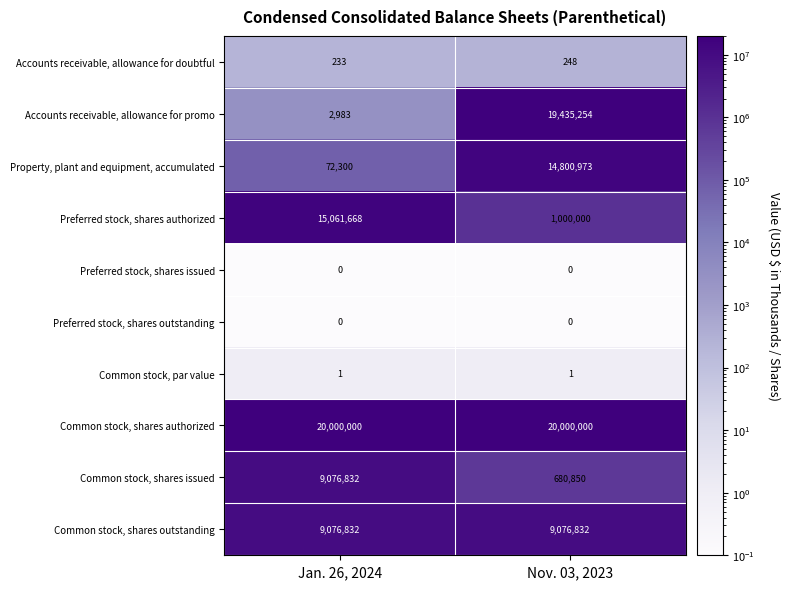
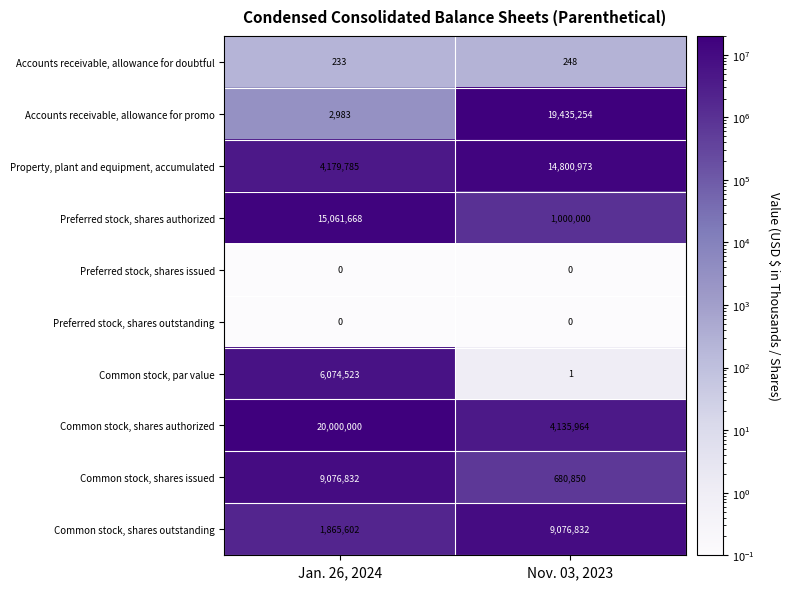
  {
    "Accounts receivable, allowance for doubtful": {
      "Jan. 26, 2024": "233",
      "Nov. 03, 2023": "248"
    },
    "Accounts receivable, allowance for promo": {
      "Jan. 26, 2024": "2,983",
      "Nov. 03, 2023": "19,435,254"
    },
    "Property, plant and equipment, accumulated": {
-     "Jan. 26, 2024": "72,300",
+     "Jan. 26, 2024": "4,179,785",
      "Nov. 03, 2023": "14,800,973"
    },
    "Preferred stock, shares authorized": {
      "Jan. 26, 2024": "15,061,668",
      "Nov. 03, 2023": "1,000,000"
    },
    "Preferred stock, shares issued": {
      "Jan. 26, 2024": "0",
      "Nov. 03, 2023": "0"
    },
    "Preferred stock, shares outstanding": {
      "Jan. 26, 2024": "0",
      "Nov. 03, 2023": "0"
    },
    "Common stock, par value": {
-     "Jan. 26, 2024": "1",
+     "Jan. 26, 2024": "6,074,523",
      "Nov. 03, 2023": "1"
    },
    "Common stock, shares authorized": {
      "Jan. 26, 2024": "20,000,000",
-     "Nov. 03, 2023": "20,000,000"
+     "Nov. 03, 2023": "4,135,964"
    },
    "Common stock, shares issued": {
      "Jan. 26, 2024": "9,076,832",
      "Nov. 03, 2023": "680,850"
    },
    "Common stock, shares outstanding": {
-     "Jan. 26, 2024": "9,076,832",
+     "Jan. 26, 2024": "1,865,602",
      "Nov. 03, 2023": "9,076,832"
    }
  }
